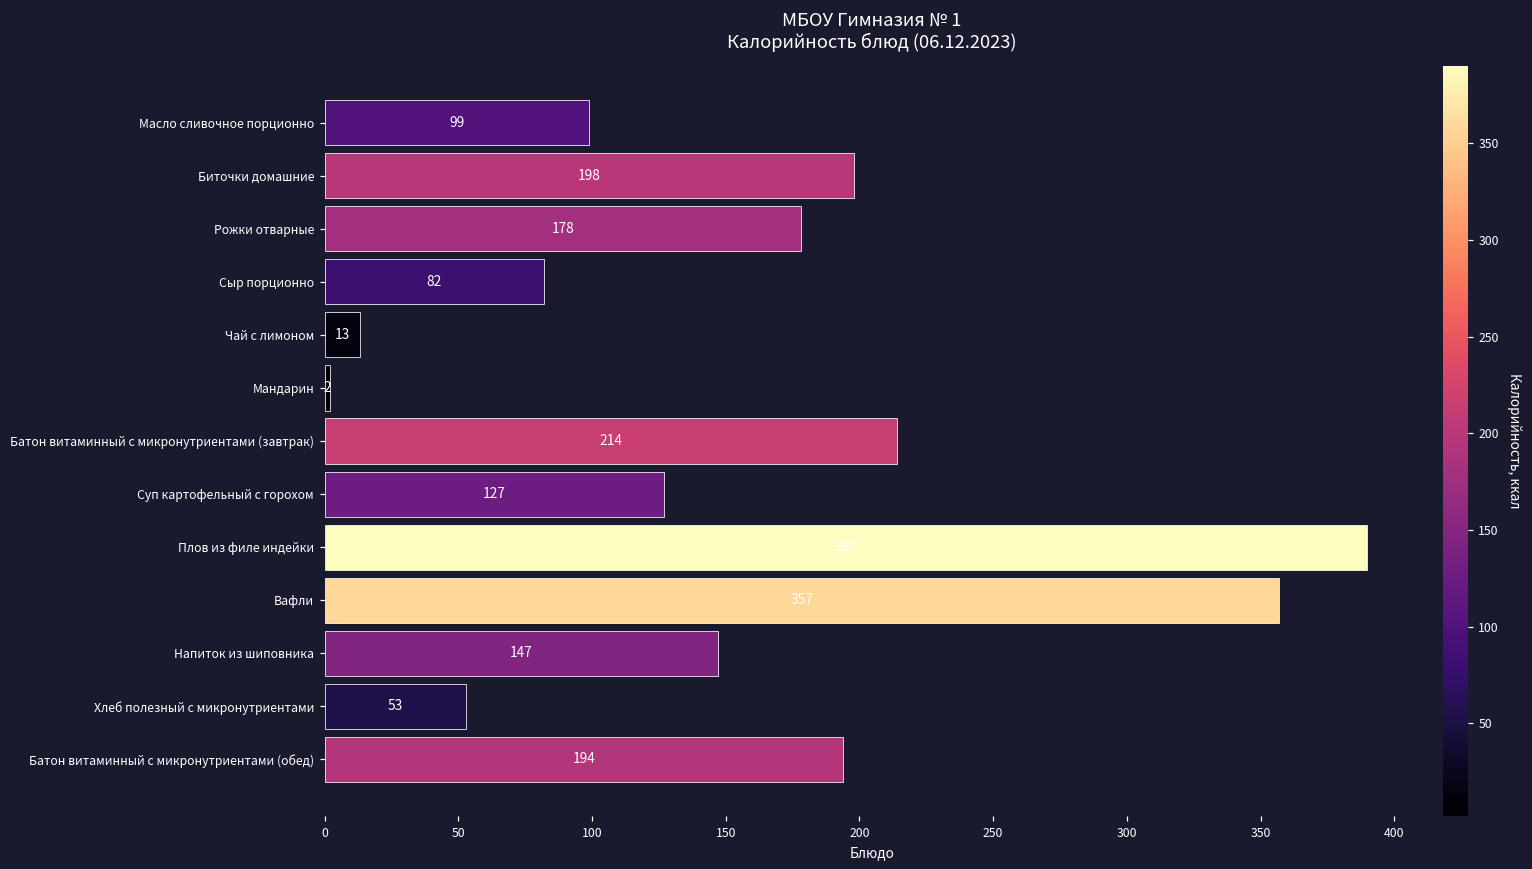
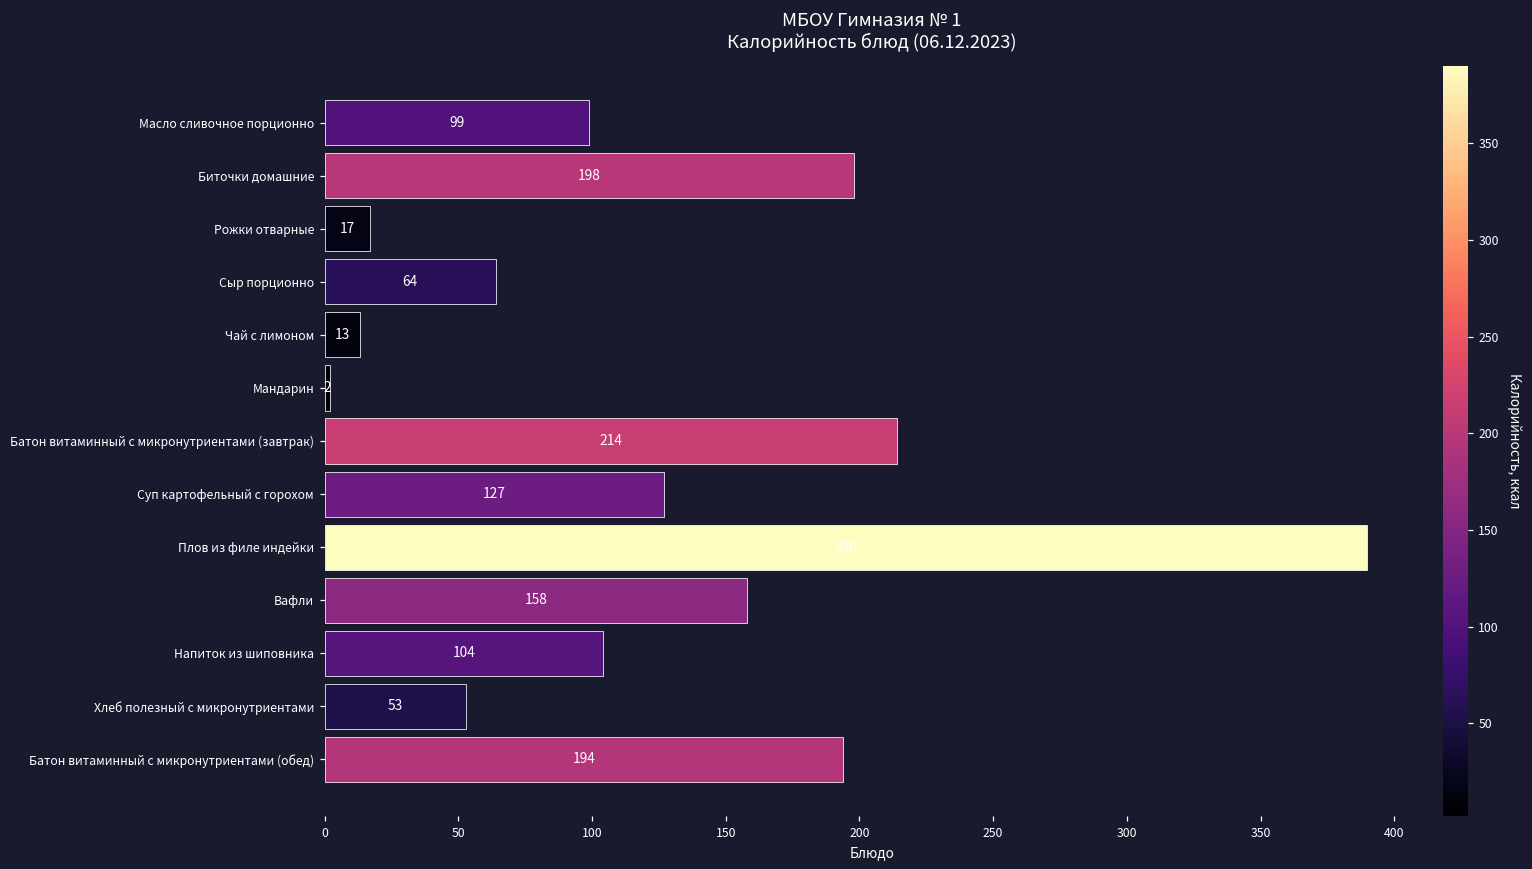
  {
    "Масло сливочное порционно": 99,
    "Биточки домашние": 198,
-   "Рожки отварные": 178,
-   "Сыр порционно": 82,
+   "Рожки отварные": 17,
+   "Сыр порционно": 64,
    "Чай с лимоном": 13,
    "Мандарин": 2,
    "Батон витаминный с микронутриентами (завтрак)": 214,
    "Суп картофельный с горохом": 127,
    "Плов из филе индейки": 390,
-   "Вафли": 357,
-   "Напиток из шиповника": 147,
+   "Вафли": 158,
+   "Напиток из шиповника": 104,
    "Хлеб полезный с микронутриентами": 53,
    "Батон витаминный с микронутриентами (обед)": 194
  }
